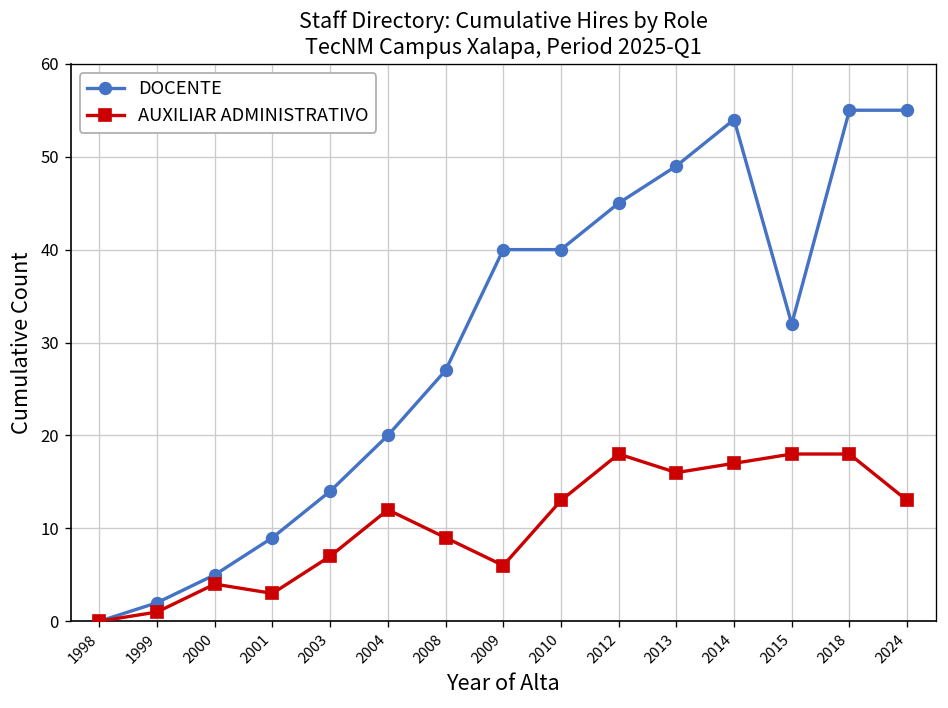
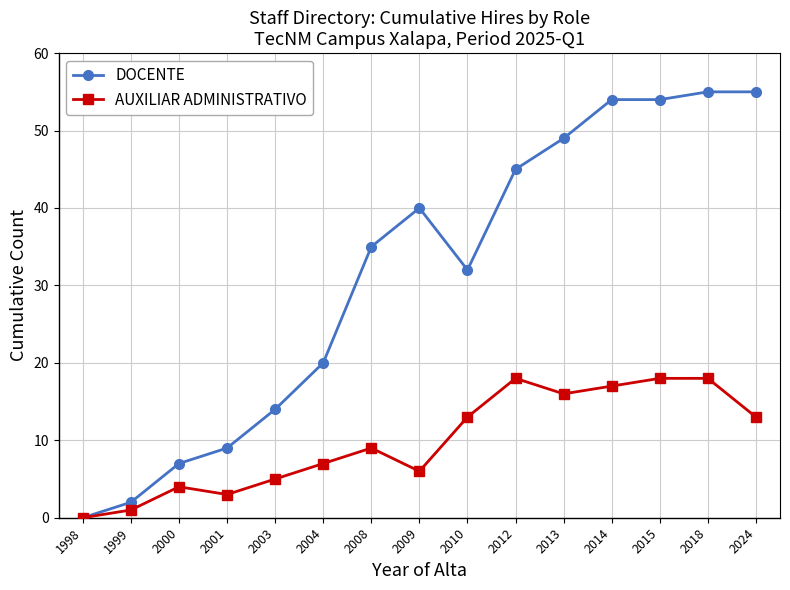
  {
    "DOCENTE": {
      "1999": 2,
-     "2000": 5,
+     "2000": 7,
      "2001": 9,
      "2003": 14,
      "2004": 20,
-     "2008": 27,
+     "2008": 35,
      "2009": 40,
-     "2010": 40,
+     "2010": 32,
      "2012": 45,
      "2013": 49,
      "2014": 54,
-     "2015": 32,
+     "2015": 54,
      "2018": 55,
      "2024": 55
    },
    "AUXILIAR ADMINISTRATIVO": {
      "1999": 1,
      "2000": 4,
      "2001": 3,
-     "2003": 7,
-     "2004": 12,
+     "2003": 5,
+     "2004": 7,
      "2008": 9,
      "2009": 6,
      "2010": 13,
      "2012": 18,
      "2013": 16,
      "2014": 17,
      "2015": 18,
      "2018": 18,
      "2024": 13
    }
  }
